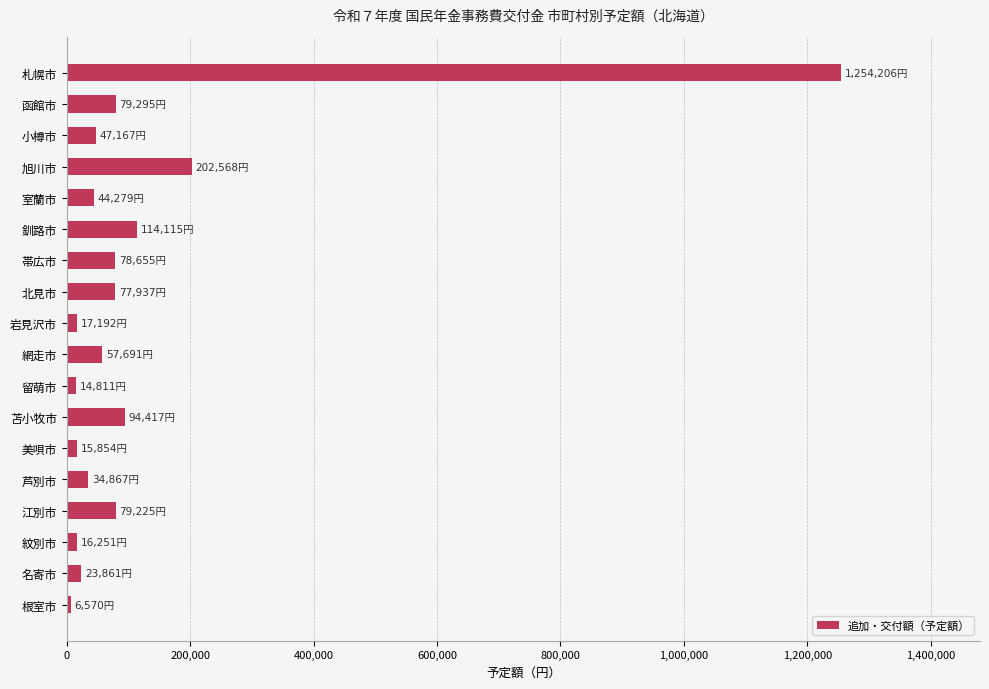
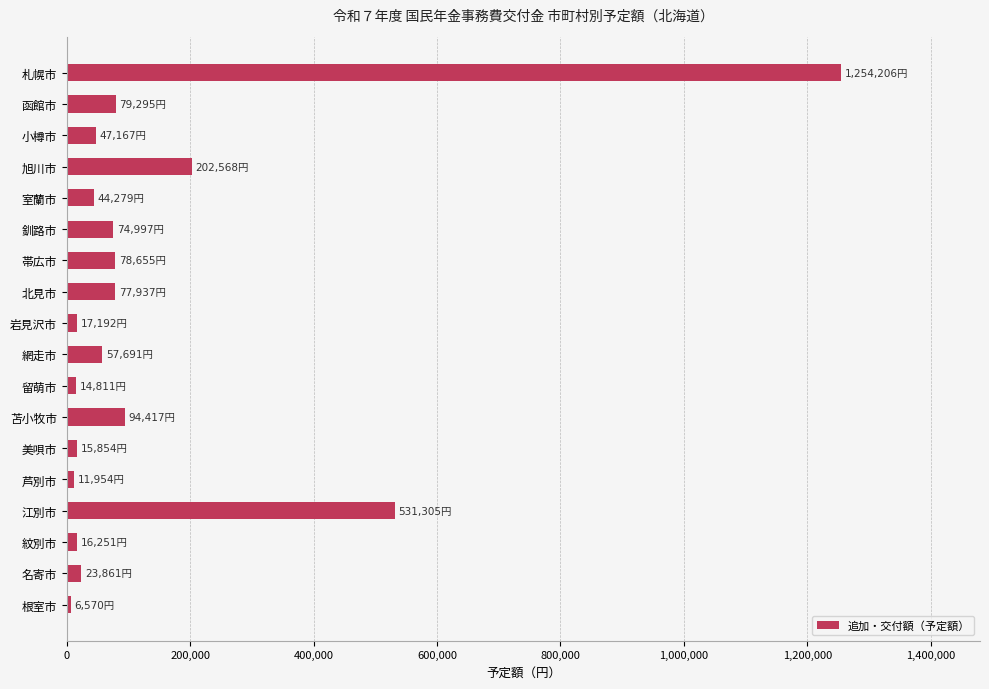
  {
    "札幌市": "1,254,206円",
    "函館市": "79,295円",
    "小樽市": "47,167円",
    "旭川市": "202,568円",
    "室蘭市": "44,279円",
-   "釧路市": "114,115円",
+   "釧路市": "74,997円",
    "帯広市": "78,655円",
    "北見市": "77,937円",
    "岩見沢市": "17,192円",
    "網走市": "57,691円",
    "留萌市": "14,811円",
    "苫小牧市": "94,417円",
    "美唄市": "15,854円",
-   "芦別市": "34,867円",
-   "江別市": "79,225円",
+   "芦別市": "11,954円",
+   "江別市": "531,305円",
    "紋別市": "16,251円",
    "名寄市": "23,861円",
    "根室市": "6,570円"
  }
